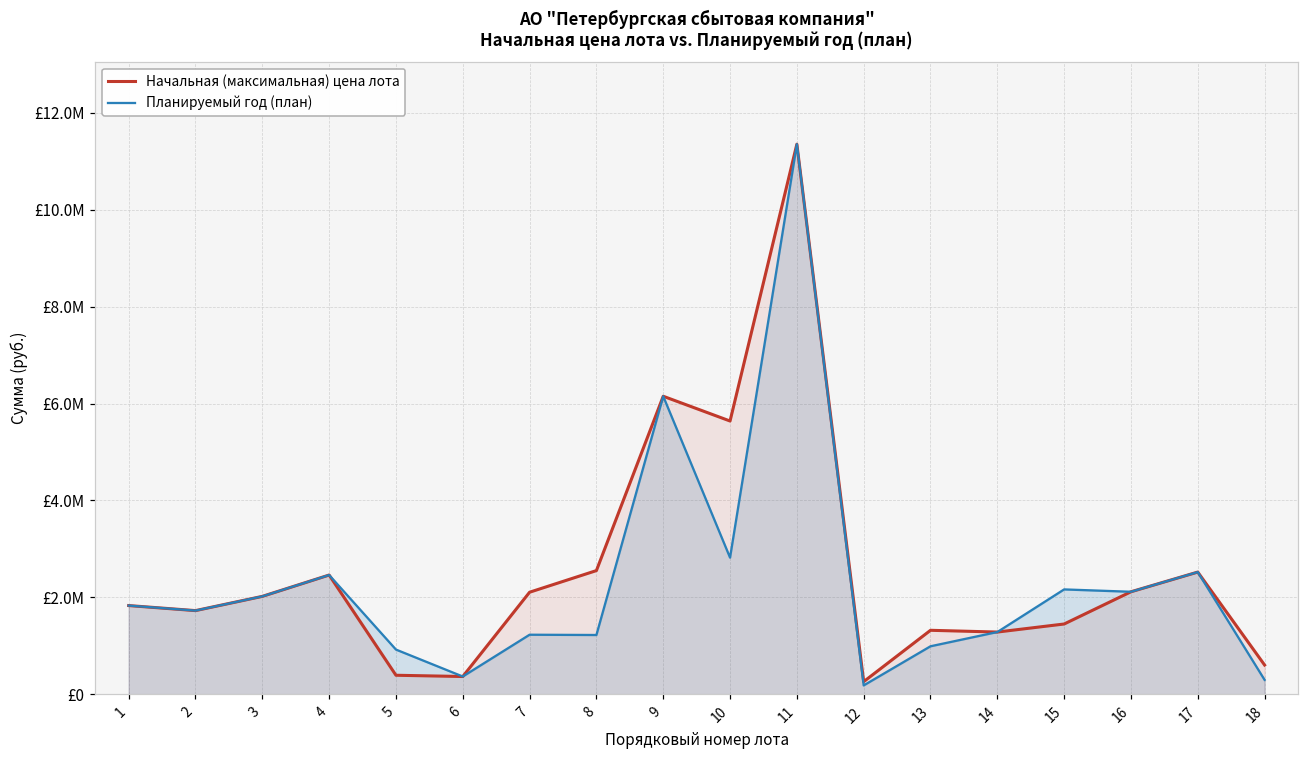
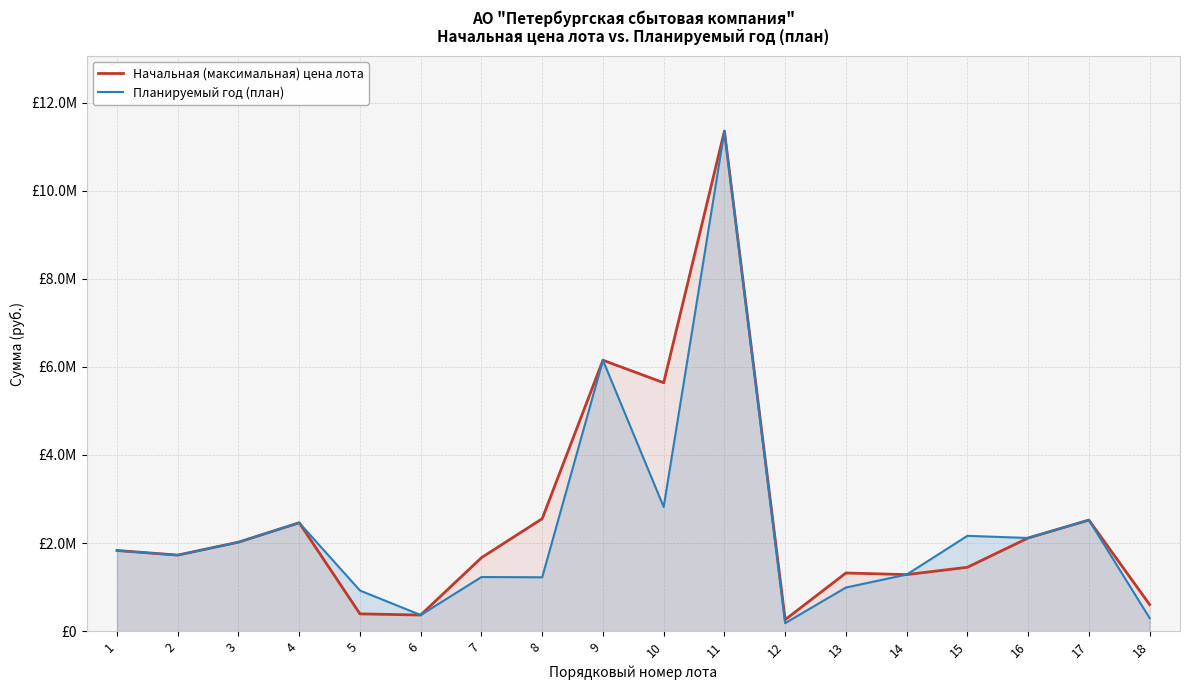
  {
    "Начальная (максимальная) цена лота": {
      "5": "£400000",
-     "7": "£2100000",
+     "7": "£1700000",
      "8": "£2600000",
      "10": "£5600000",
      "12": "£300000",
      "13": "£1300000",
      "15": "£1500000",
      "18": "£600000"
    },
    "Планируемый год (план)": {
      "5": "£900000",
      "7": "£1200000",
      "8": "£1200000",
      "10": "£2800000",
      "12": "£200000",
      "13": "£1000000",
      "15": "£2200000",
      "18": "£300000"
    }
  }
